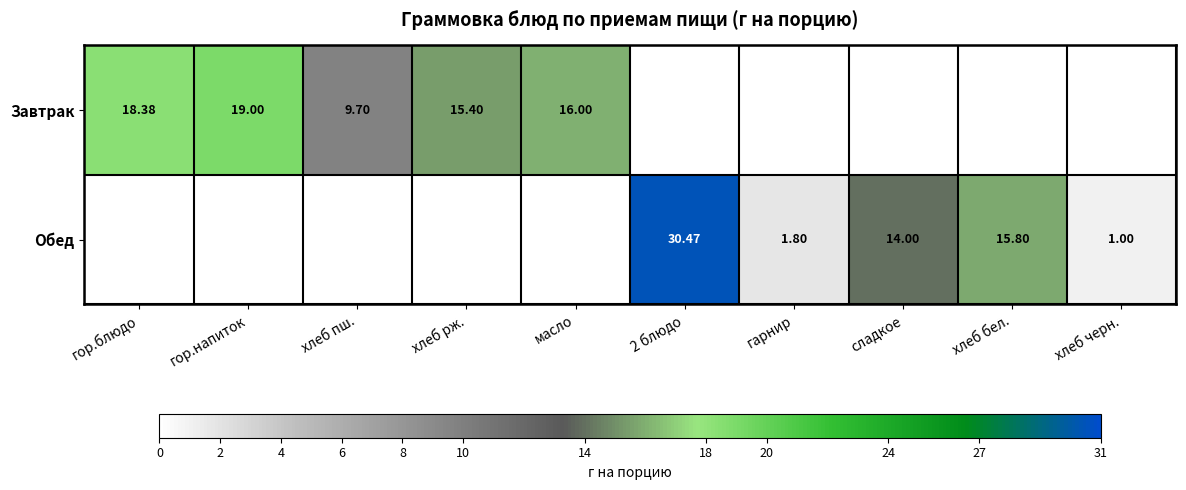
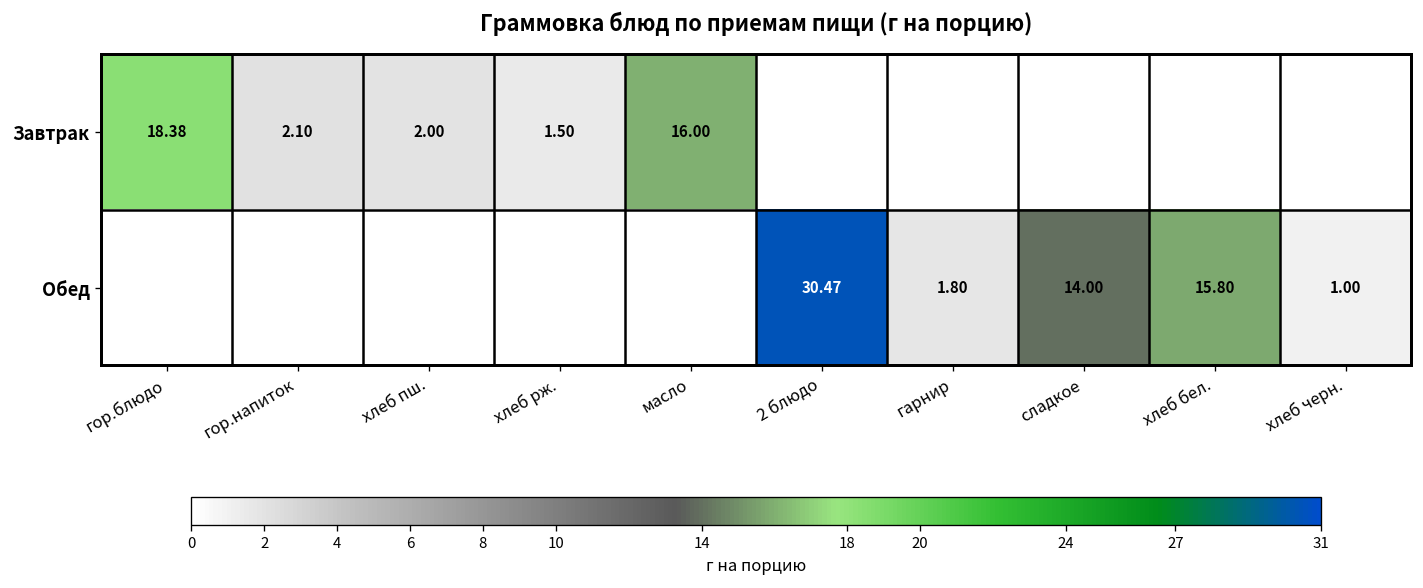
  {
    "Завтрак": {
      "гор.блюдо": 18.38,
-     "гор.напиток": 19.00,
-     "хлеб пш.": 9.70,
-     "хлеб рж.": 15.40,
+     "гор.напиток": 2.10,
+     "хлеб пш.": 2.00,
+     "хлеб рж.": 1.50,
      "масло": 16.00
    },
    "Обед": {
      "2 блюдо": 30.47,
      "гарнир": 1.80,
      "сладкое": 14.00,
      "хлеб бел.": 15.80,
      "хлеб черн.": 1.00
    }
  }
